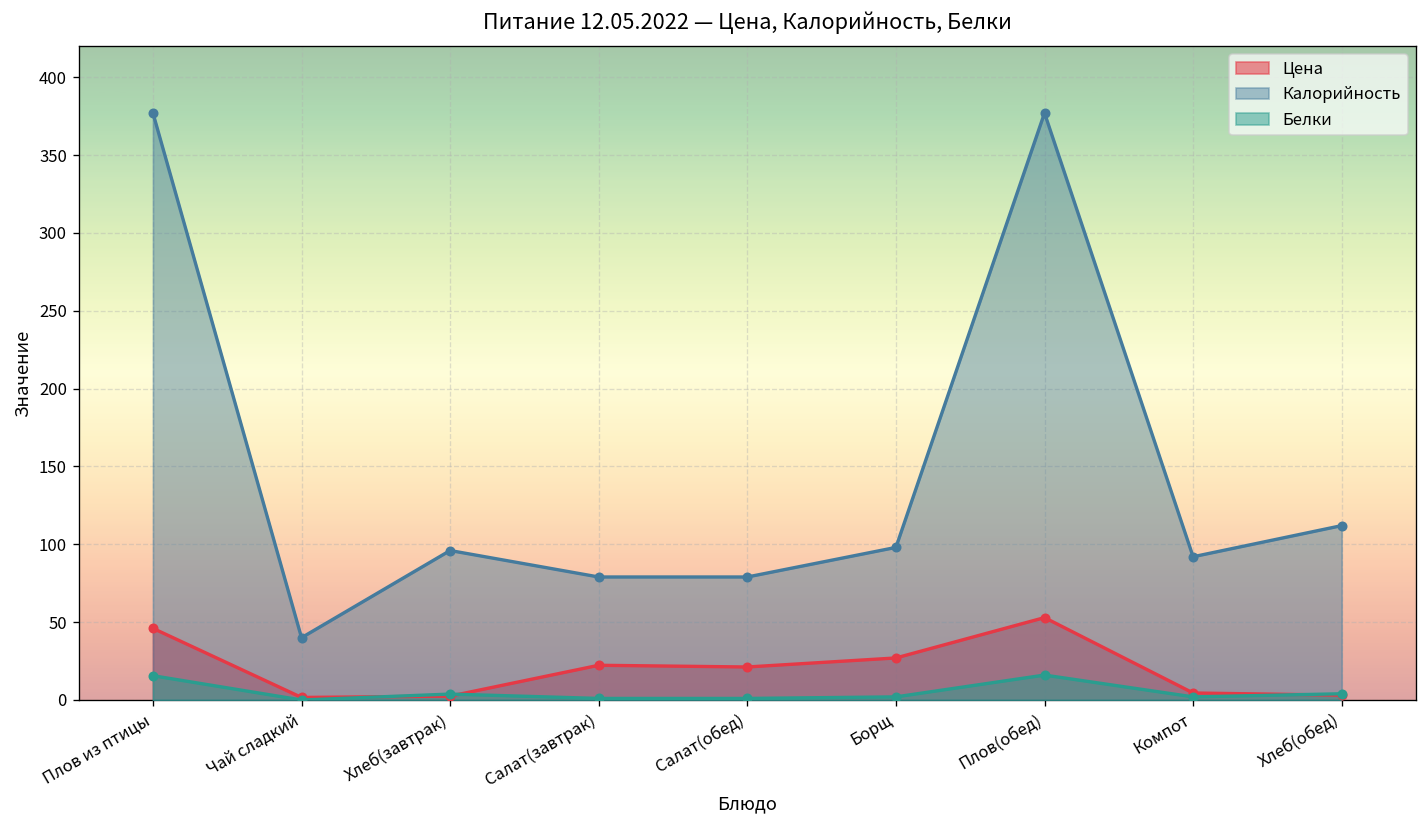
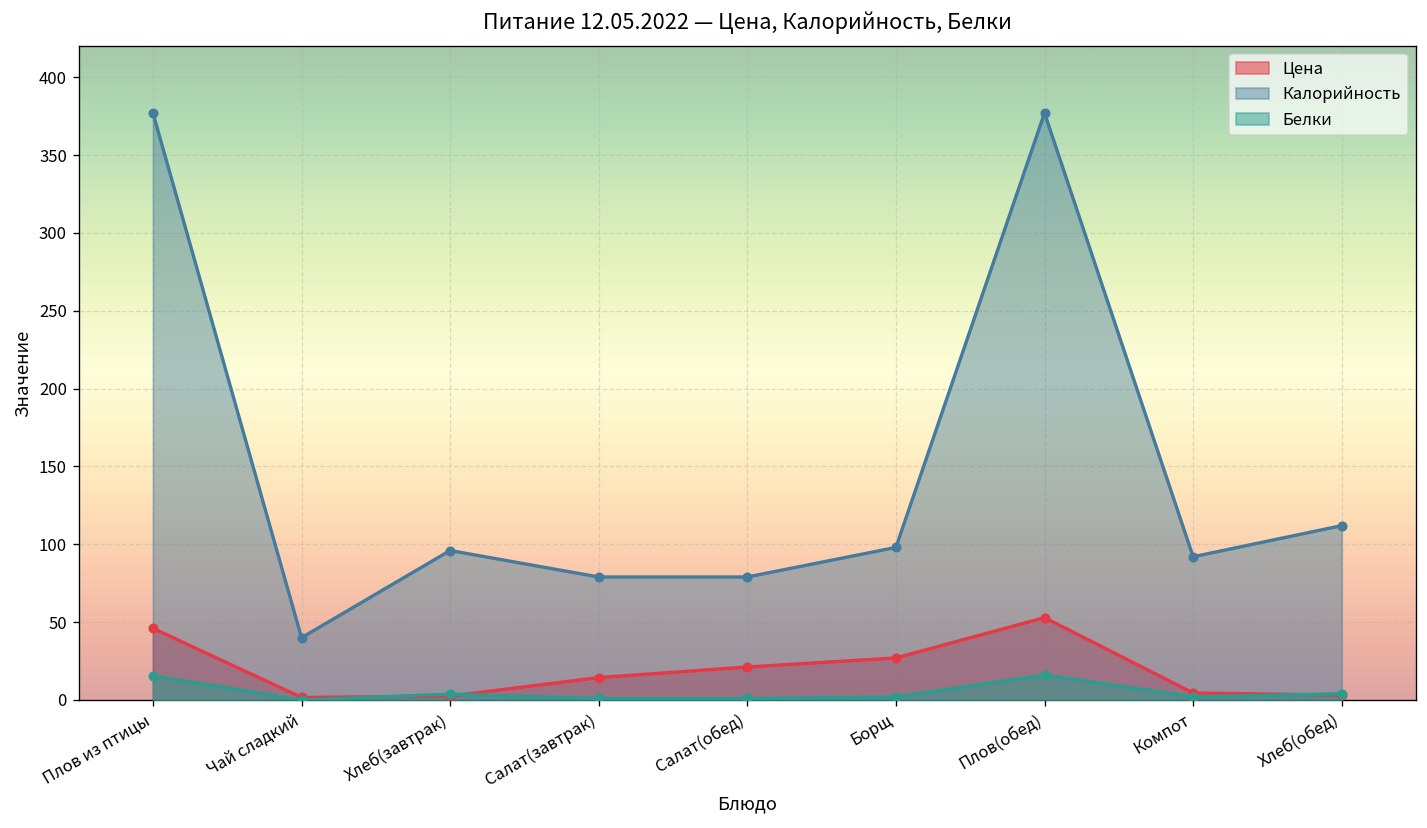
  {
    "Цена": {
      "Плов из птицы": 46,
-     "Салат(завтрак)": 22,
+     "Салат(завтрак)": 14,
      "Салат(обед)": 21,
      "Борщ": 27,
      "Плов(обед)": 53,
      "Компот": 5
    }
  }
